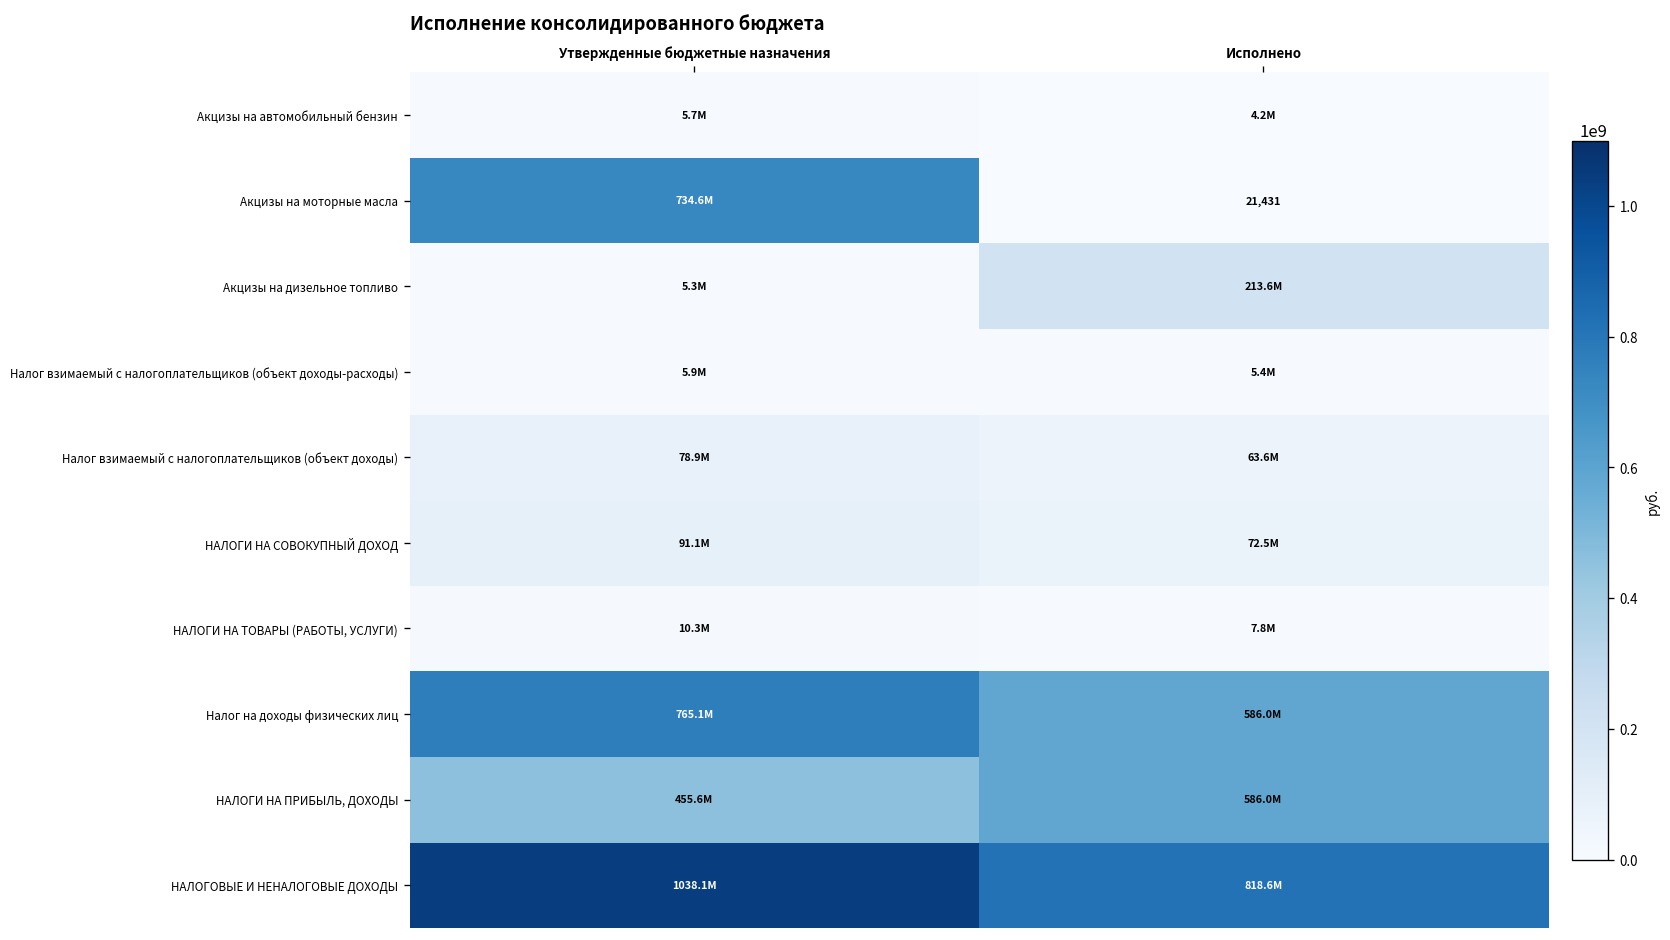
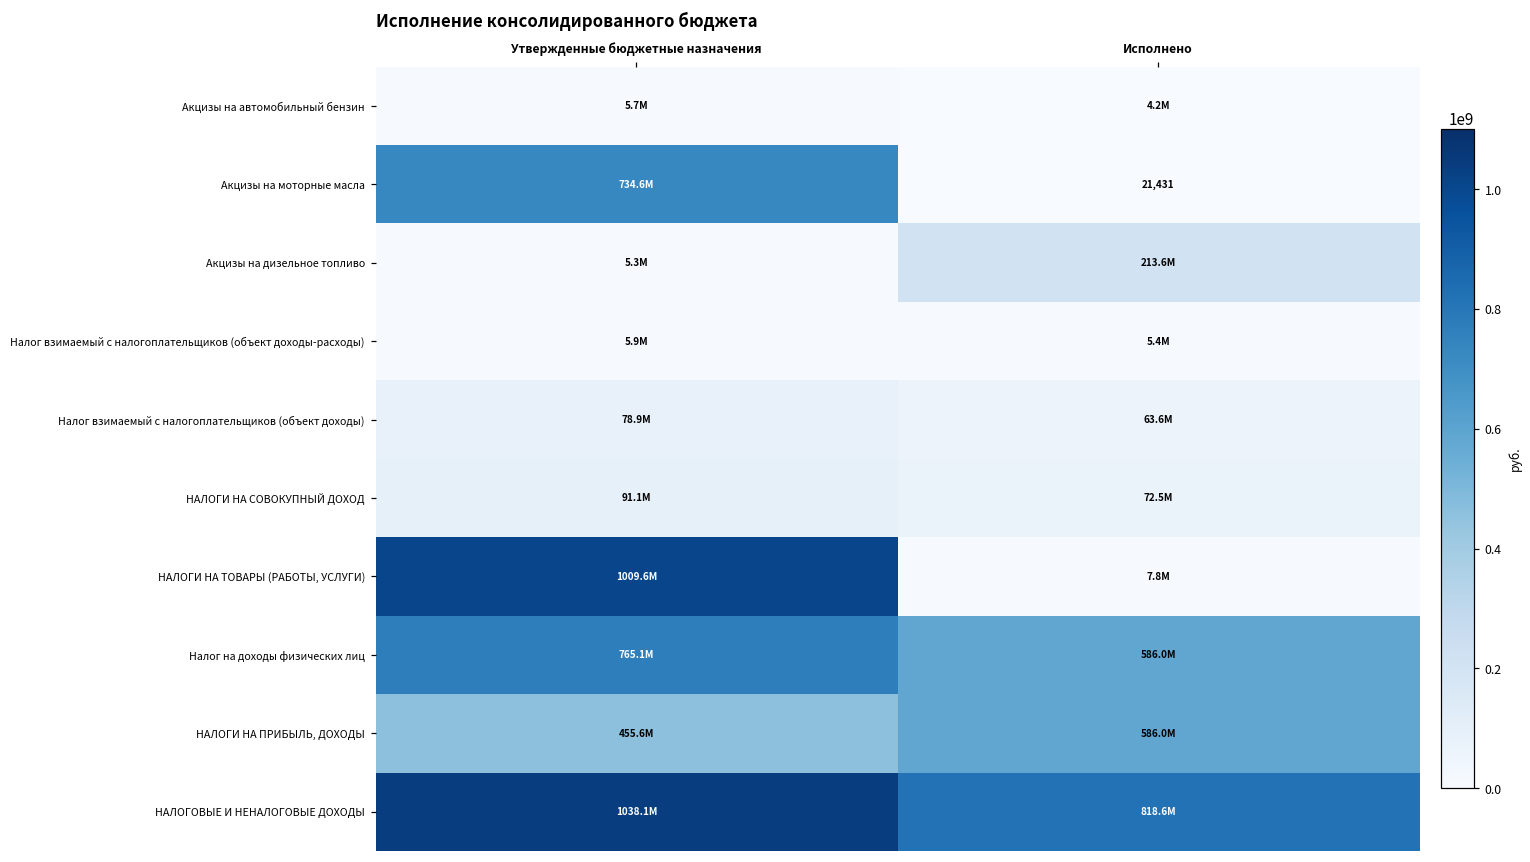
  {
    "Акцизы на автомобильный бензин": {
      "Утвержденные бюджетные назначения": "5.7M",
      "Исполнено": "4.2M"
    },
    "Акцизы на моторные масла": {
      "Утвержденные бюджетные назначения": "734.6M",
      "Исполнено": "21,431"
    },
    "Акцизы на дизельное топливо": {
      "Утвержденные бюджетные назначения": "5.3M",
      "Исполнено": "213.6M"
    },
    "Налог взимаемый с налогоплательщиков (объект доходы-расходы)": {
      "Утвержденные бюджетные назначения": "5.9M",
      "Исполнено": "5.4M"
    },
    "Налог взимаемый с налогоплательщиков (объект доходы)": {
      "Утвержденные бюджетные назначения": "78.9M",
      "Исполнено": "63.6M"
    },
    "НАЛОГИ НА СОВОКУПНЫЙ ДОХОД": {
      "Утвержденные бюджетные назначения": "91.1M",
      "Исполнено": "72.5M"
    },
    "НАЛОГИ НА ТОВАРЫ (РАБОТЫ, УСЛУГИ)": {
-     "Утвержденные бюджетные назначения": "10.3M",
+     "Утвержденные бюджетные назначения": "1009.6M",
      "Исполнено": "7.8M"
    },
    "Налог на доходы физических лиц": {
      "Утвержденные бюджетные назначения": "765.1M",
      "Исполнено": "586.0M"
    },
    "НАЛОГИ НА ПРИБЫЛЬ, ДОХОДЫ": {
      "Утвержденные бюджетные назначения": "455.6M",
      "Исполнено": "586.0M"
    },
    "НАЛОГОВЫЕ И НЕНАЛОГОВЫЕ ДОХОДЫ": {
      "Утвержденные бюджетные назначения": "1038.1M",
      "Исполнено": "818.6M"
    }
  }
